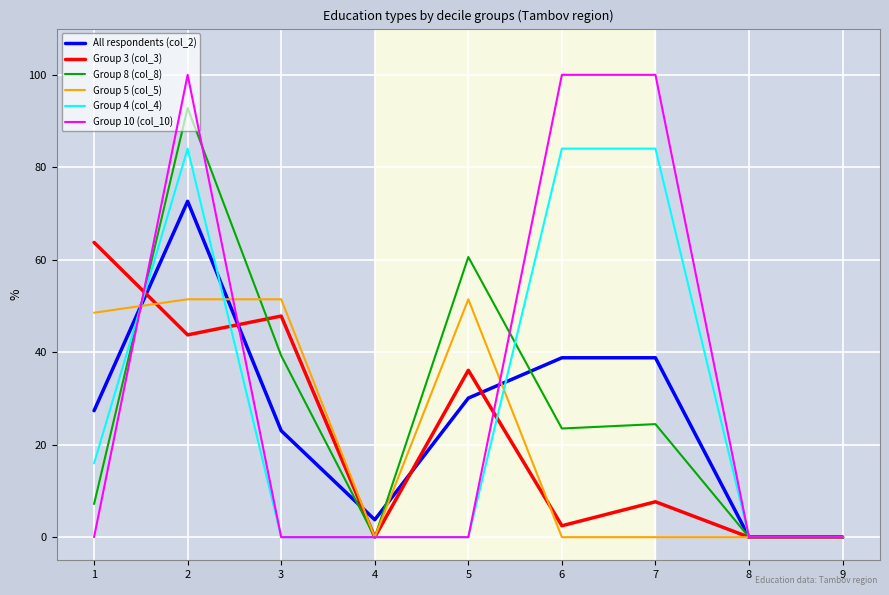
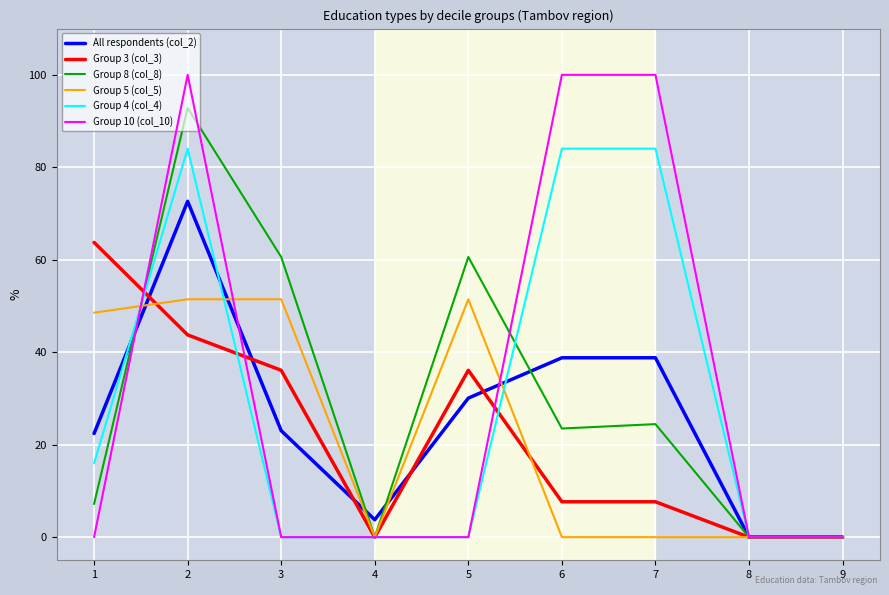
  {
    "All respondents (col_2)": {
-     "1": 27,
+     "1": 22,
      "2": 73,
      "3": 23,
      "4": 4,
      "5": 30,
      "6": 39,
      "7": 39
    },
    "Group 3 (col_3)": {
      "1": 64,
      "2": 44,
-     "3": 48,
+     "3": 36,
      "5": 36,
-     "6": 2,
+     "6": 8,
      "7": 8
    },
    "Group 8 (col_8)": {
      "1": 7,
-     "3": 39,
+     "3": 61,
      "5": 61,
      "6": 24,
      "7": 24
    },
    "Group 5 (col_5)": {
      "1": 49,
      "2": 51,
      "3": 51,
      "5": 51,
      "6": 0,
      "7": 0
    },
    "Group 4 (col_4)": {
      "1": 16,
      "2": 84,
      "6": 84,
      "7": 84
    },
    "Group 10 (col_10)": {
      "1": 0,
      "6": 100,
      "7": 100
    }
  }
